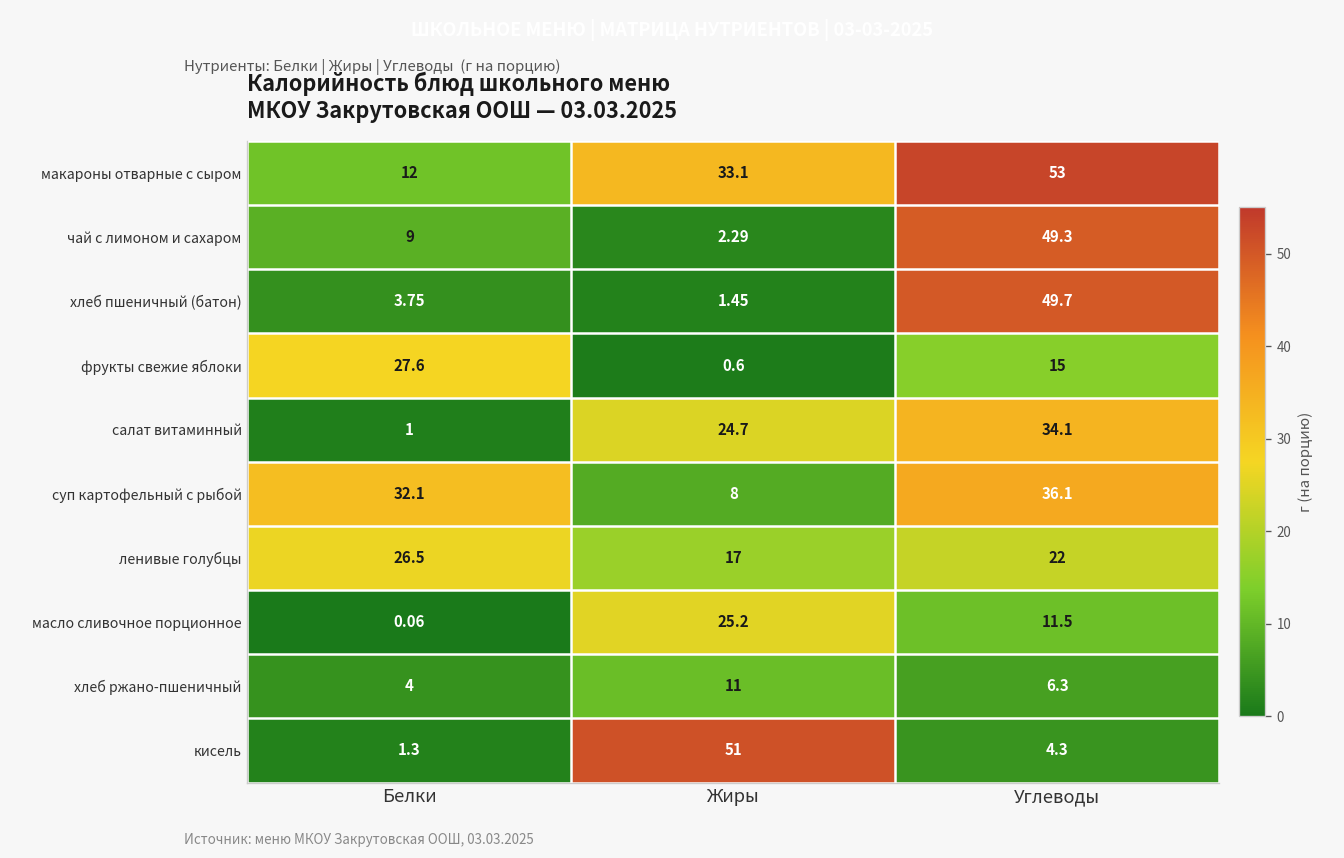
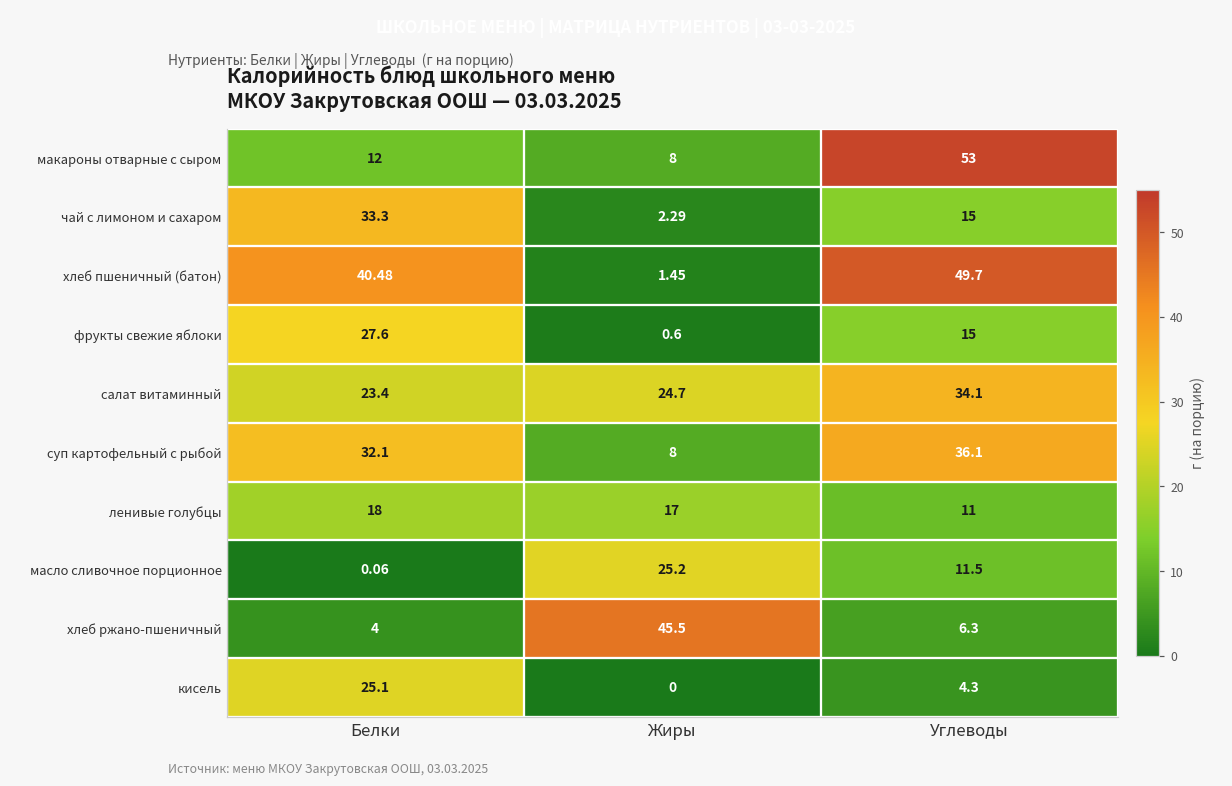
  {
    "макароны отварные с сыром": {
      "Белки": 12,
-     "Жиры": 33.1,
+     "Жиры": 8,
      "Углеводы": 53
    },
    "чай с лимоном и сахаром": {
-     "Белки": 9,
+     "Белки": 33.3,
      "Жиры": 2.29,
-     "Углеводы": 49.3
+     "Углеводы": 15
    },
    "хлеб пшеничный (батон)": {
-     "Белки": 3.75,
+     "Белки": 40.48,
      "Жиры": 1.45,
      "Углеводы": 49.7
    },
    "фрукты свежие яблоки": {
      "Белки": 27.6,
      "Жиры": 0.6,
      "Углеводы": 15
    },
    "салат витаминный": {
-     "Белки": 1,
+     "Белки": 23.4,
      "Жиры": 24.7,
      "Углеводы": 34.1
    },
    "суп картофельный с рыбой": {
      "Белки": 32.1,
      "Жиры": 8,
      "Углеводы": 36.1
    },
    "ленивые голубцы": {
-     "Белки": 26.5,
+     "Белки": 18,
      "Жиры": 17,
-     "Углеводы": 22
+     "Углеводы": 11
    },
    "масло сливочное порционное": {
      "Белки": 0.06,
      "Жиры": 25.2,
      "Углеводы": 11.5
    },
    "хлеб ржано-пшеничный": {
      "Белки": 4,
-     "Жиры": 11,
+     "Жиры": 45.5,
      "Углеводы": 6.3
    },
    "кисель": {
-     "Белки": 1.3,
-     "Жиры": 51,
+     "Белки": 25.1,
+     "Жиры": 0,
      "Углеводы": 4.3
    }
  }
